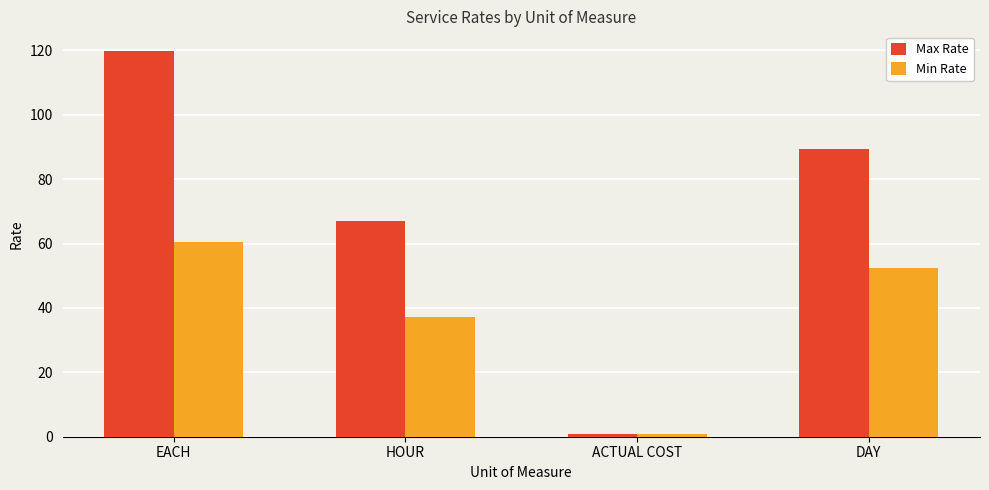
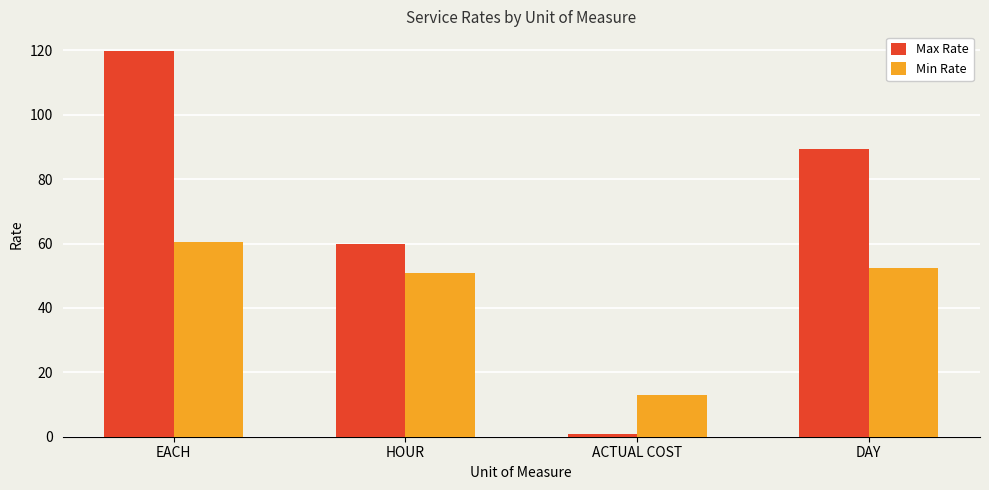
  {
    "Max Rate": {
      "EACH": 120,
-     "HOUR": 67,
+     "HOUR": 60,
      "ACTUAL COST": 1,
      "DAY": 89
    },
    "Min Rate": {
      "EACH": 61,
-     "HOUR": 37,
-     "ACTUAL COST": 1,
+     "HOUR": 51,
+     "ACTUAL COST": 13,
      "DAY": 53
    }
  }
